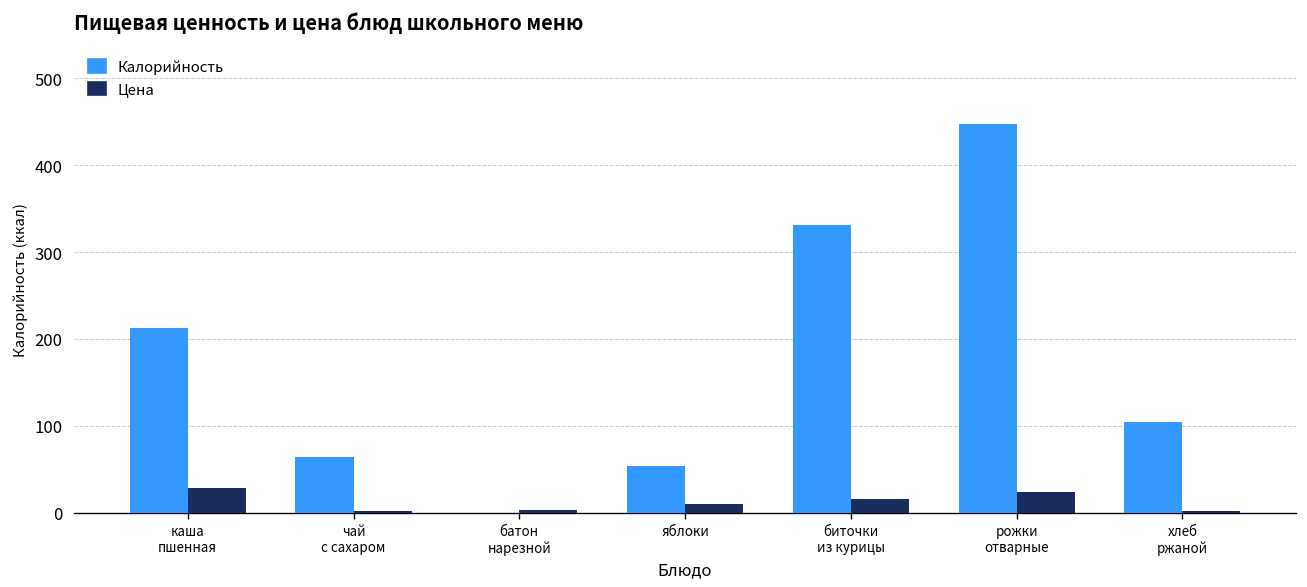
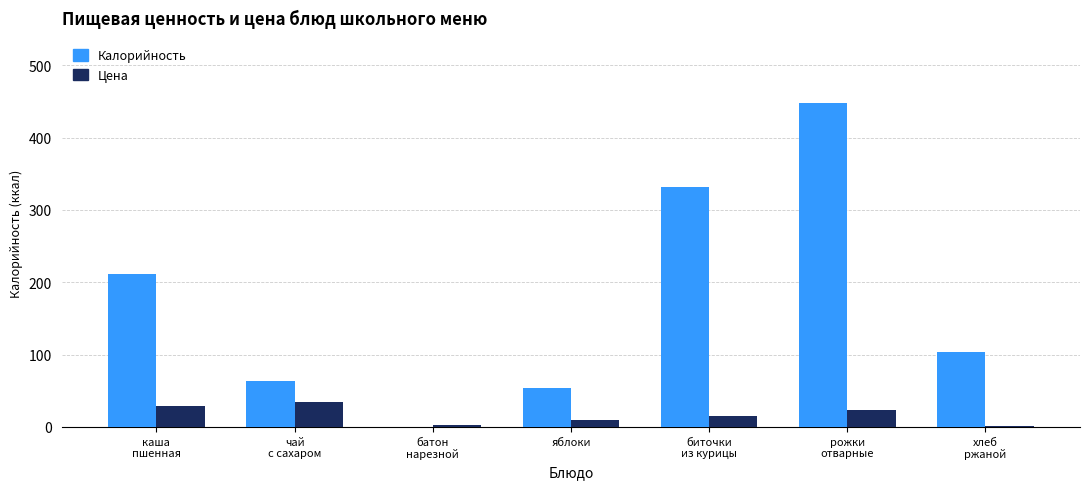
  {
    "Калорийность": {
      "каша пшенная": 210,
      "чай с сахаром": 60,
      "батон нарезной": 0,
      "яблоки": 50,
      "биточки из курицы": 330,
      "рожки отварные": 450,
      "хлеб ржаной": 100
    },
    "Цена": {
      "каша пшенная": 30,
-     "чай с сахаром": 0,
+     "чай с сахаром": 30,
      "яблоки": 10,
      "биточки из курицы": 20,
      "рожки отварные": 20
    }
  }
